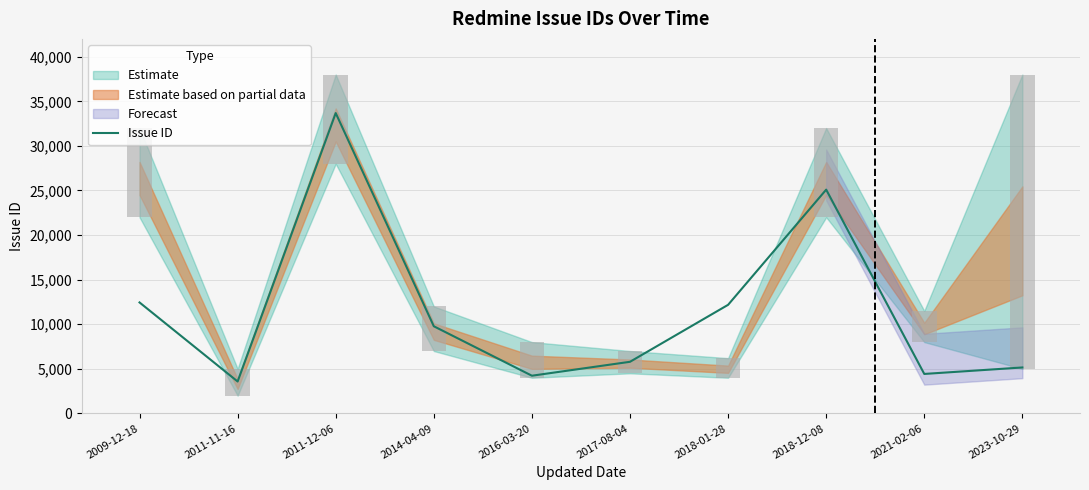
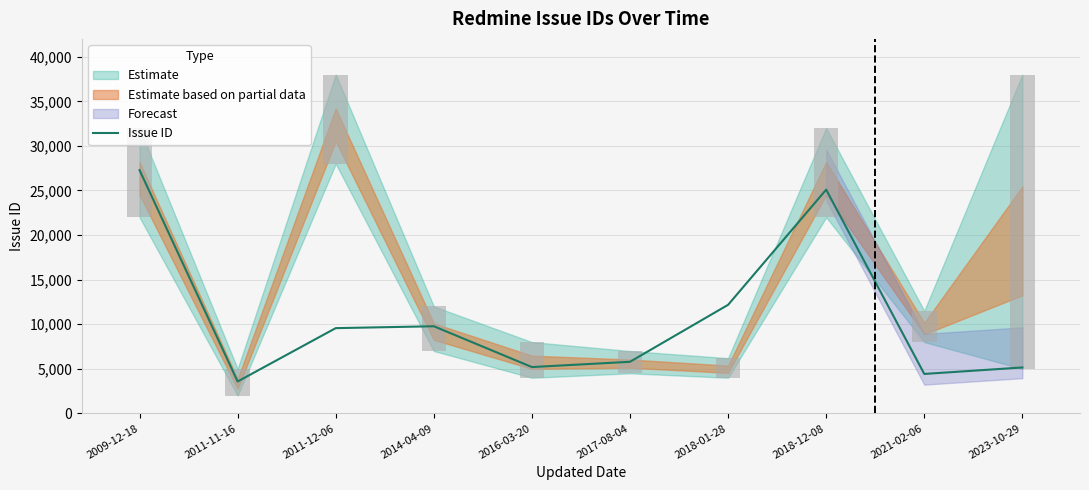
  {
    "Issue ID": {
-     "2009-12-18": "12,000",
-     "2011-12-06": "34,000",
+     "2009-12-18": "27,000",
+     "2011-12-06": "10,000",
      "2014-04-09": "10,000",
-     "2016-03-20": "4,000",
+     "2016-03-20": "5,000",
      "2018-01-28": "12,000",
      "2018-12-08": "25,000",
      "2021-02-06": "4,000",
      "2023-10-29": "5,000"
    }
  }
